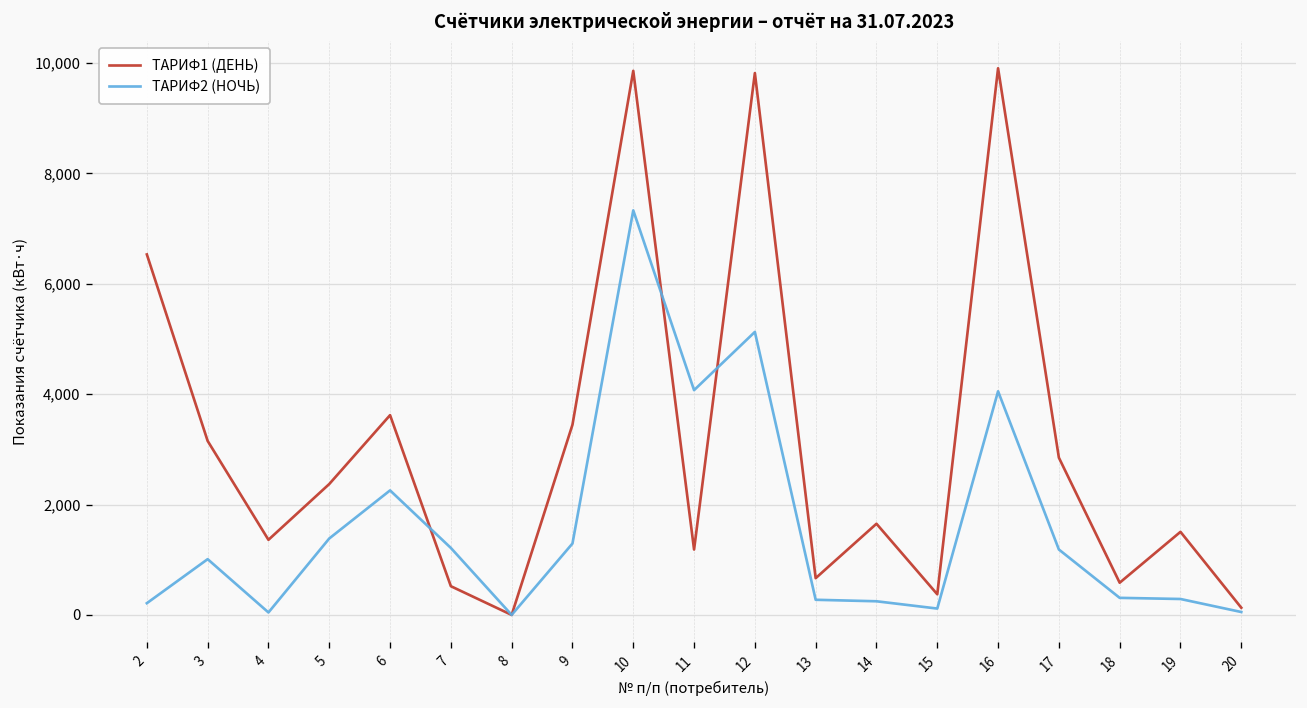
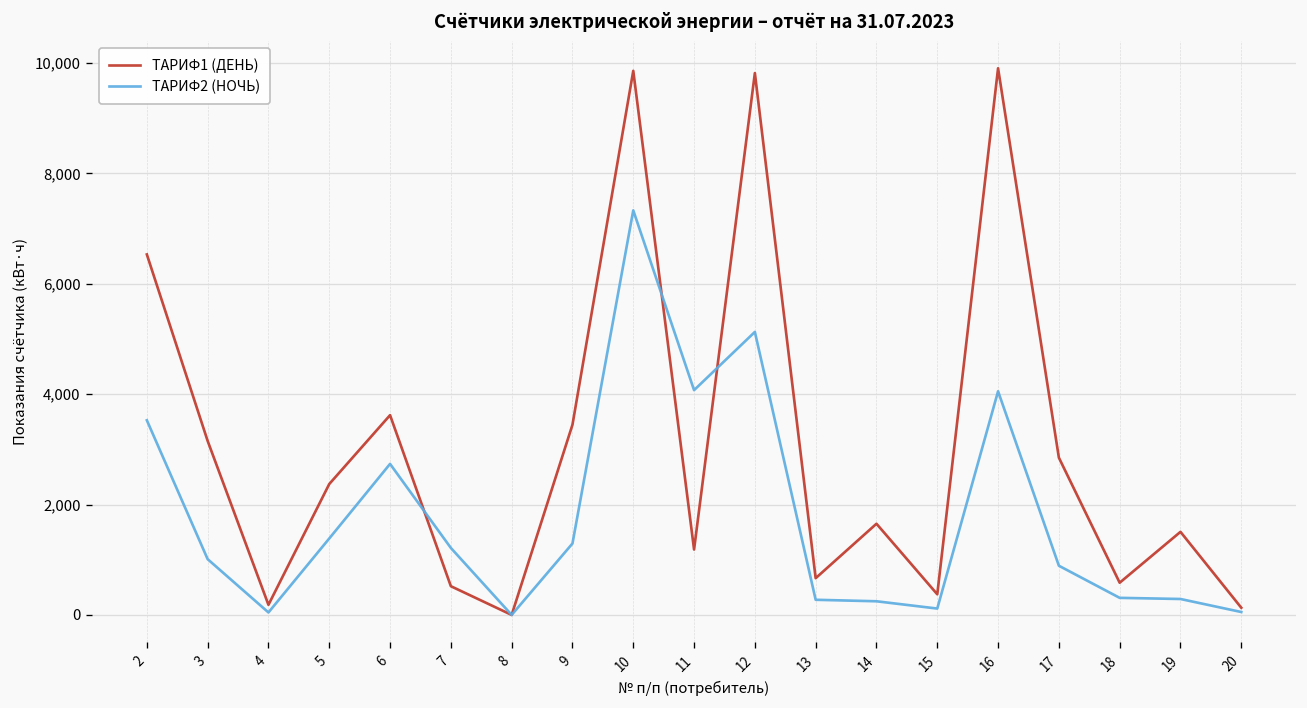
  {
    "ТАРИФ1 (ДЕНЬ)": {
      "2": "6,500",
      "3": "3,200",
-     "4": "1,400",
+     "4": "200",
      "5": "2,400",
      "6": "3,600",
      "7": "500",
      "9": "3,400",
      "10": "9,900",
      "11": "1,200",
      "12": "9,800",
      "13": "700",
      "14": "1,700",
      "15": "400",
      "16": "9,900",
      "17": "2,800",
      "18": "600",
      "19": "1,500",
      "20": "100"
    },
    "ТАРИФ2 (НОЧЬ)": {
-     "2": "200",
+     "2": "3,500",
      "3": "1,000",
      "4": "0",
      "5": "1,400",
-     "6": "2,300",
+     "6": "2,700",
      "7": "1,200",
      "9": "1,300",
      "10": "7,300",
      "11": "4,100",
      "12": "5,100",
      "13": "300",
      "14": "200",
      "15": "100",
      "16": "4,100",
-     "17": "1,200",
+     "17": "900",
      "18": "300",
      "19": "300",
      "20": "100"
    }
  }
